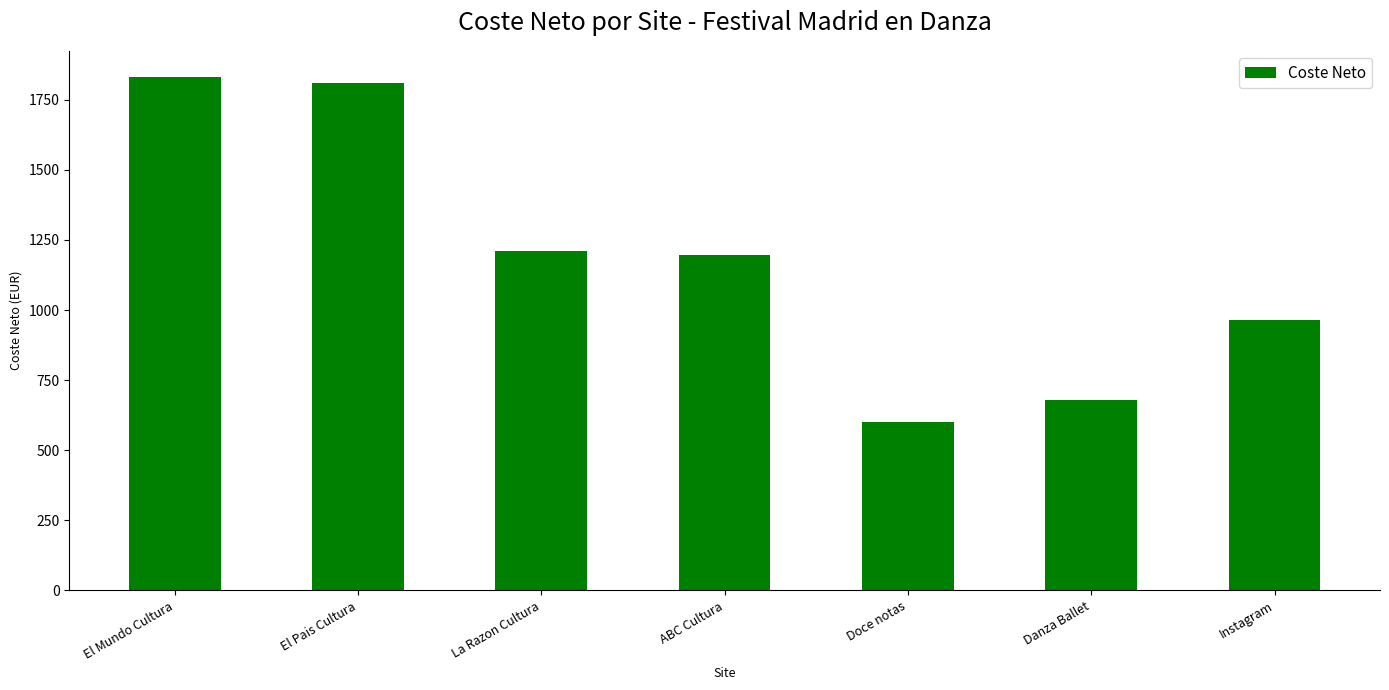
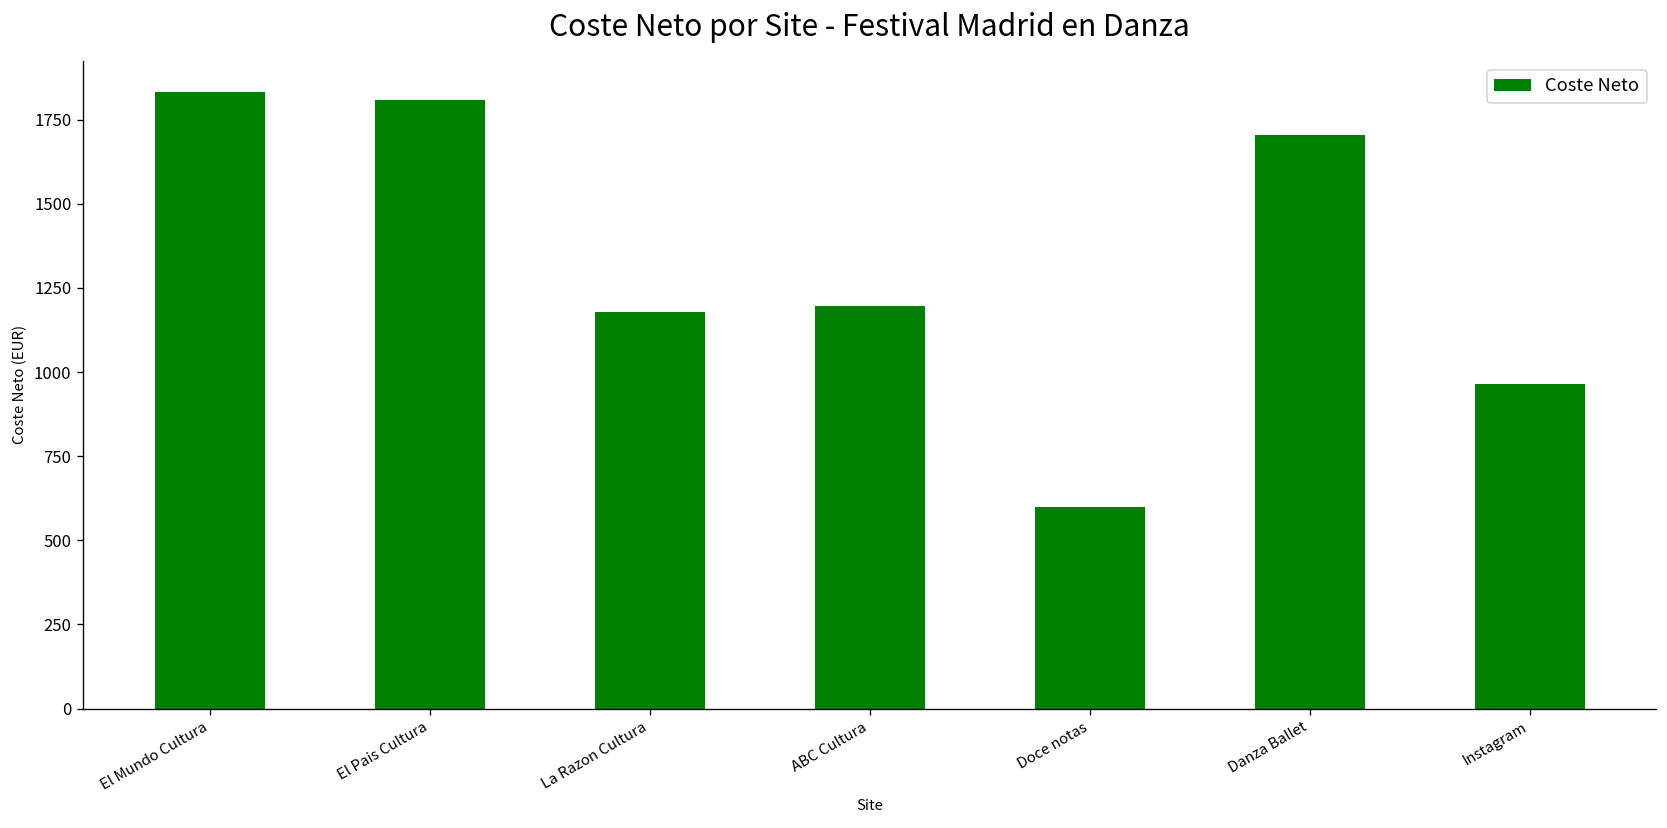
  {
    "El Mundo Cultura": 1830,
    "El Pais Cultura": 1810,
-   "La Razon Cultura": 1210,
+   "La Razon Cultura": 1180,
    "ABC Cultura": 1200,
    "Doce notas": 600,
-   "Danza Ballet": 680,
+   "Danza Ballet": 1710,
    "Instagram": 960
  }
